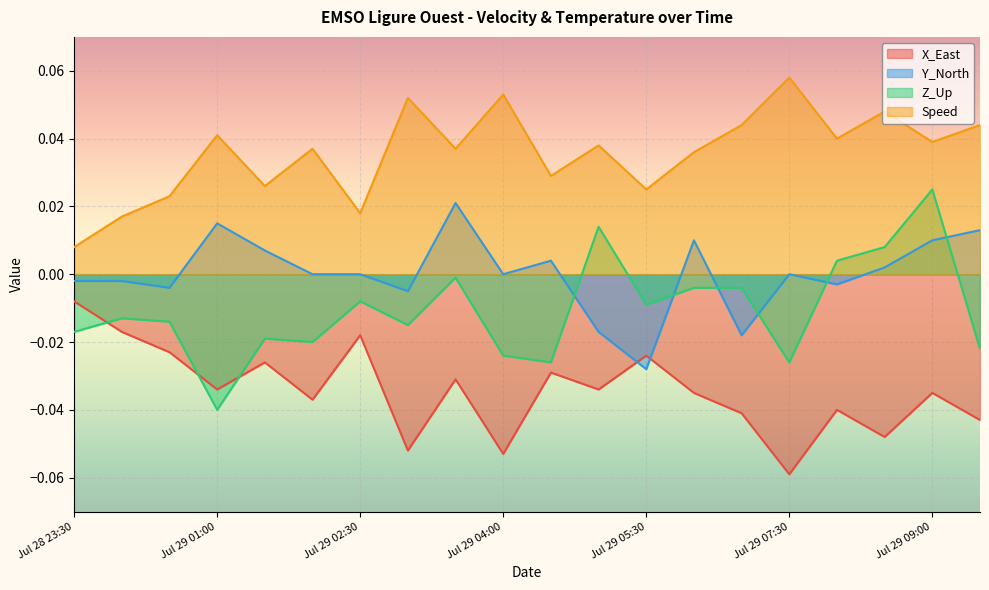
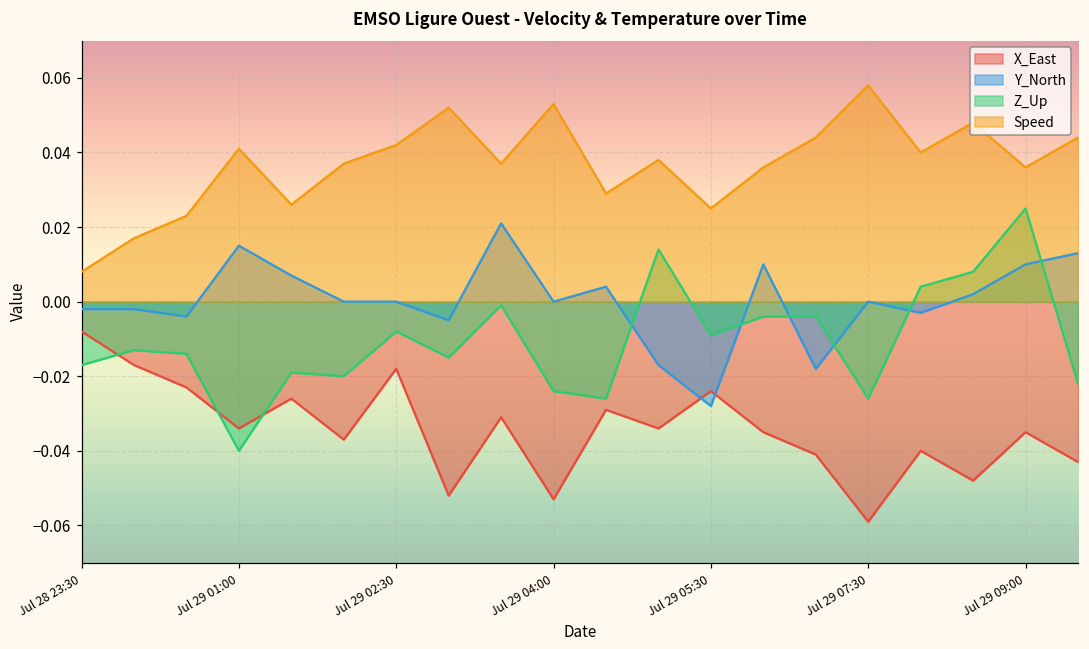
  {
    "Speed": {
      "Jul 28 23:30": 0.008,
      "Jul 29 01:00": 0.041,
-     "Jul 29 02:30": 0.018,
+     "Jul 29 02:30": 0.042,
      "Jul 29 04:00": 0.053,
      "Jul 29 05:30": 0.025,
      "Jul 29 07:30": 0.058,
-     "Jul 29 09:00": 0.039
+     "Jul 29 09:00": 0.036
    }
  }
